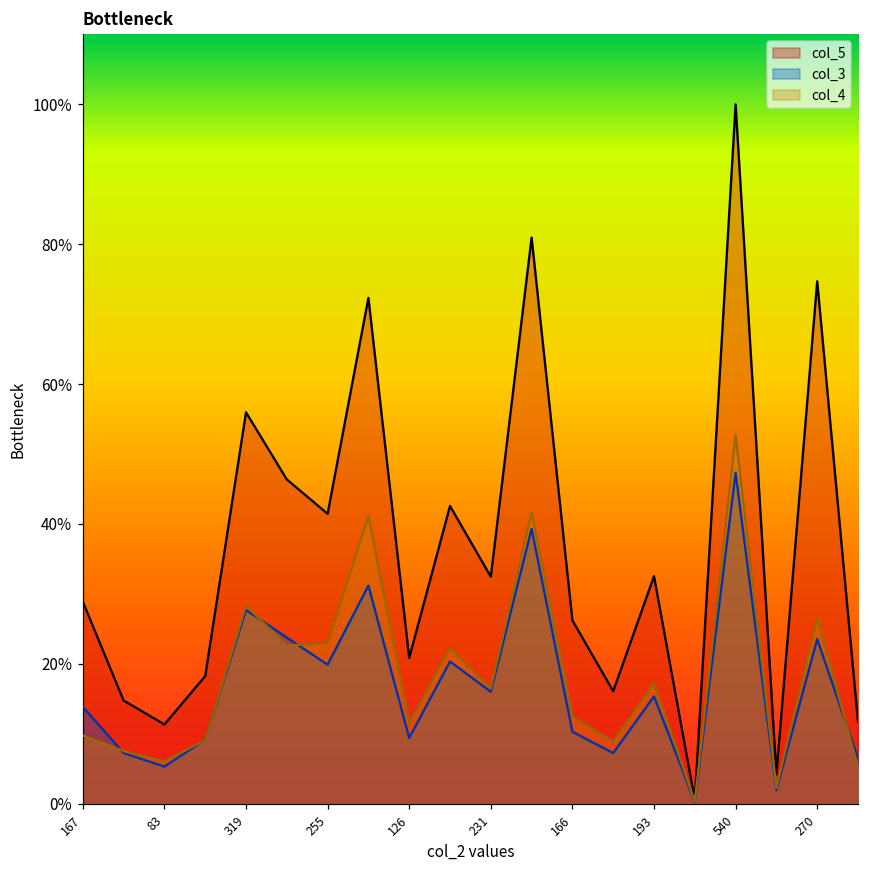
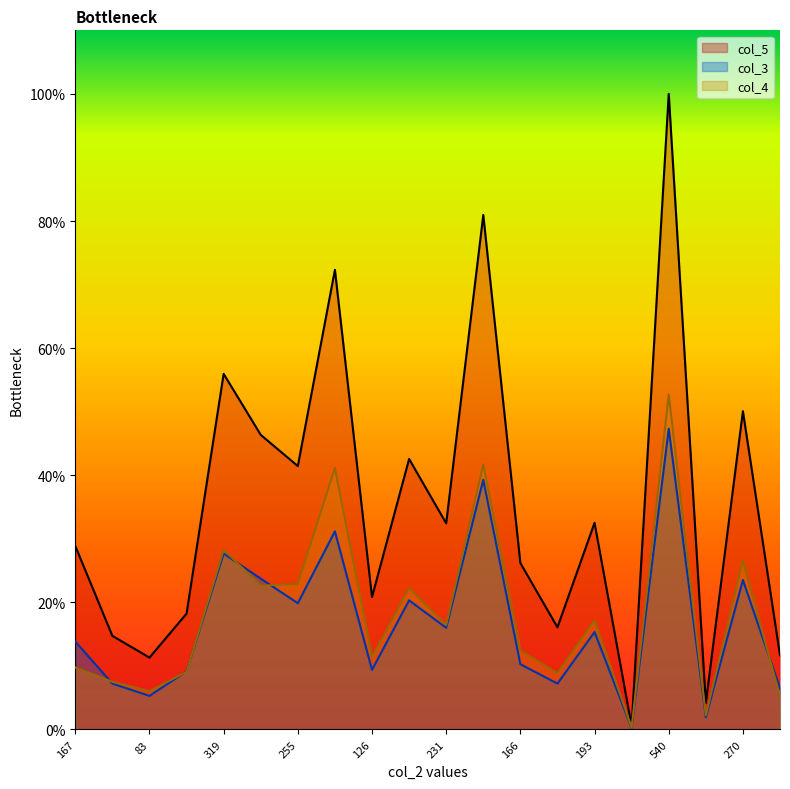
  {
    "col_5": {
      "167": "29%",
      "83": "11%",
      "319": "56%",
      "255": "41%",
      "126": "21%",
      "231": "32%",
      "166": "26%",
      "193": "33%",
      "540": "100%",
-     "270": "75%"
+     "270": "50%"
    },
    "col_3": {
      "167": "14%",
      "83": "5%",
      "319": "28%",
      "255": "20%",
      "126": "9%",
      "231": "16%",
      "166": "10%",
      "193": "15%",
      "540": "47%",
      "270": "24%"
    },
    "col_4": {
      "167": "10%",
      "83": "6%",
      "319": "28%",
      "255": "23%",
      "126": "11%",
      "231": "16%",
      "166": "12%",
      "193": "17%",
      "540": "53%",
      "270": "27%"
    }
  }
